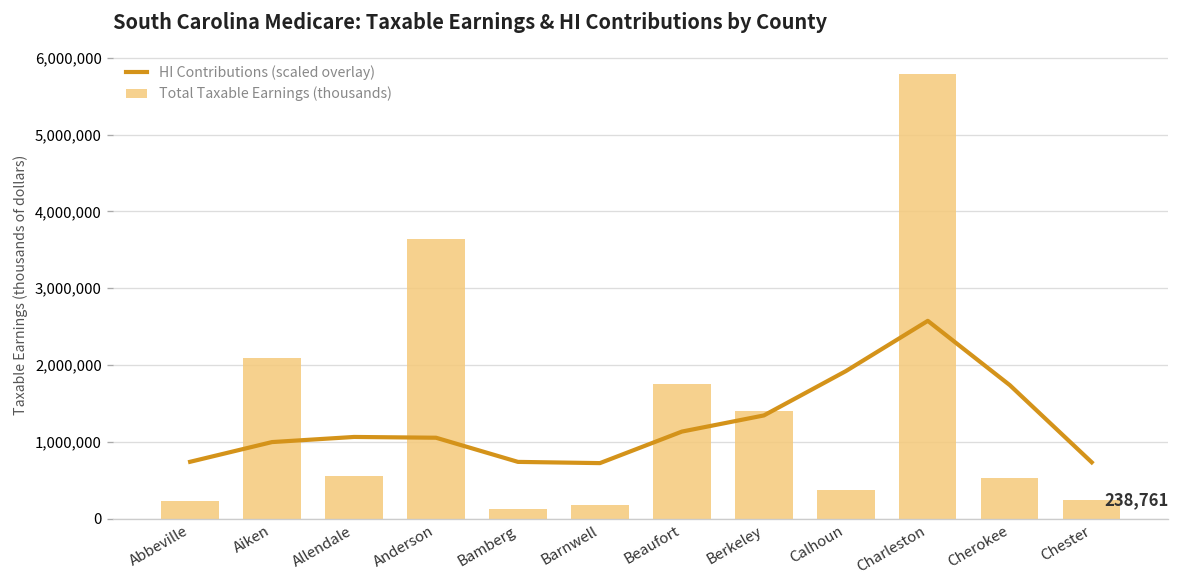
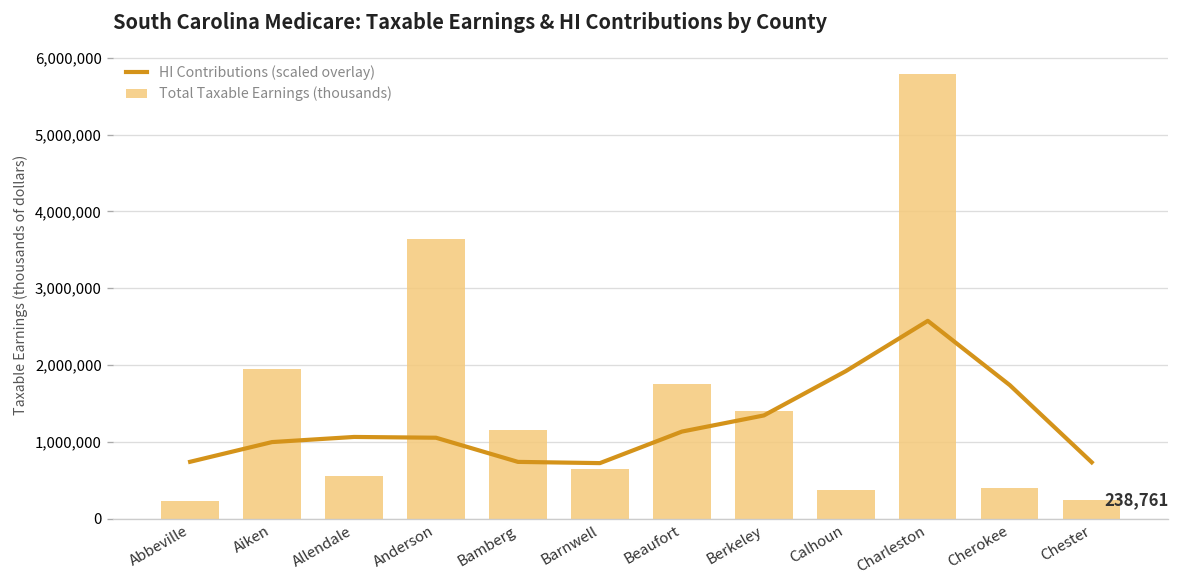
  {
    "HI Contributions (scaled overlay)": {
      "Abbeville": "700,000",
      "Aiken": "1,000,000",
      "Allendale": "1,100,000",
      "Anderson": "1,100,000",
      "Bamberg": "700,000",
      "Barnwell": "700,000",
      "Beaufort": "1,100,000",
      "Berkeley": "1,300,000",
      "Calhoun": "1,900,000",
      "Charleston": "2,600,000",
      "Cherokee": "1,700,000",
      "Chester": "700,000"
    },
    "Total Taxable Earnings (thousands)": {
      "Abbeville": "200,000",
-     "Aiken": "2,100,000",
+     "Aiken": "1,900,000",
      "Allendale": "500,000",
      "Anderson": "3,600,000",
-     "Bamberg": "100,000",
-     "Barnwell": "200,000",
+     "Bamberg": "1,100,000",
+     "Barnwell": "600,000",
      "Beaufort": "1,800,000",
      "Berkeley": "1,400,000",
      "Calhoun": "400,000",
      "Charleston": "5,800,000",
-     "Cherokee": "500,000"
+     "Cherokee": "400,000"
    }
  }
